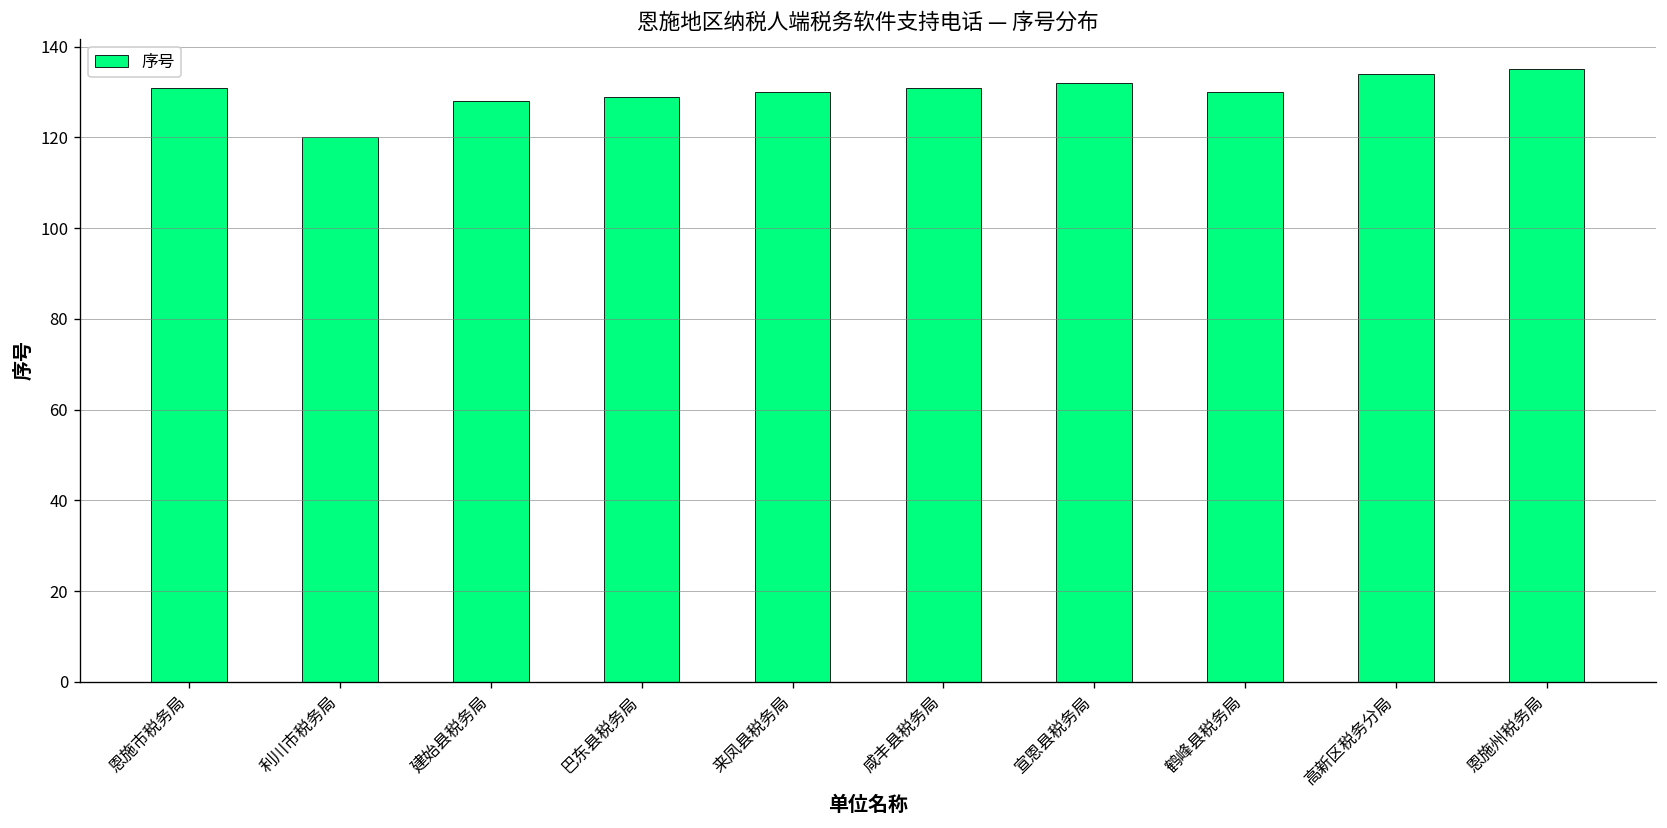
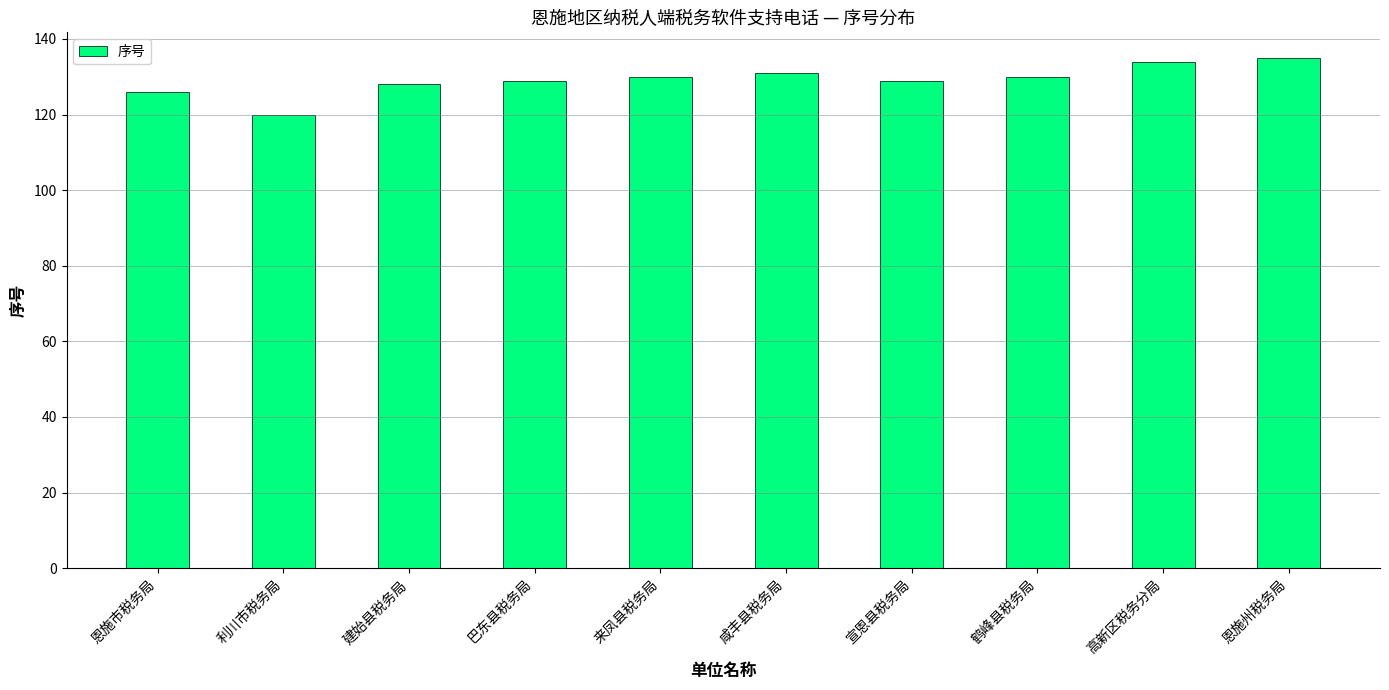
  {
-   "恩施市税务局": 131,
+   "恩施市税务局": 126,
    "利川市税务局": 120,
    "建始县税务局": 128,
    "巴东县税务局": 129,
    "来凤县税务局": 130,
    "咸丰县税务局": 131,
-   "宣恩县税务局": 132,
+   "宣恩县税务局": 129,
    "鹤峰县税务局": 130,
    "高新区税务分局": 134,
    "恩施州税务局": 135
  }
